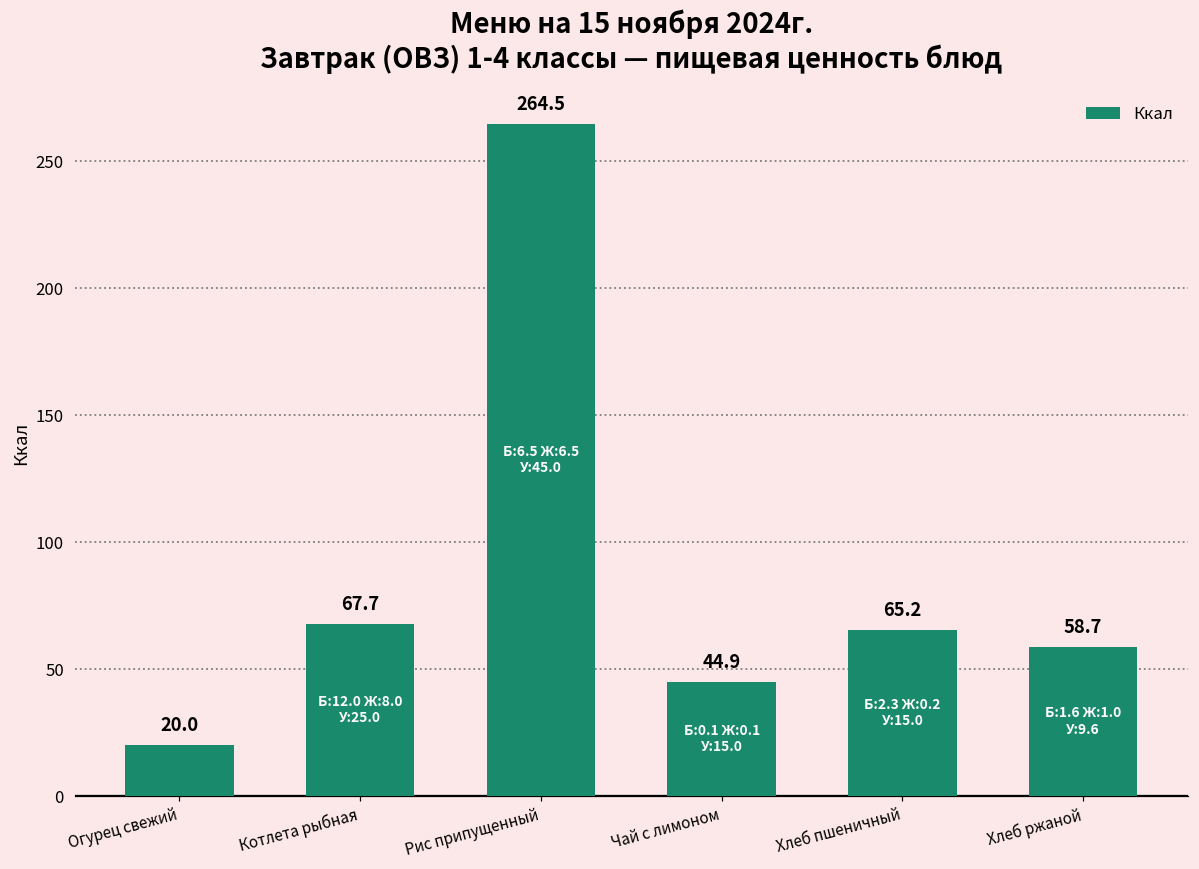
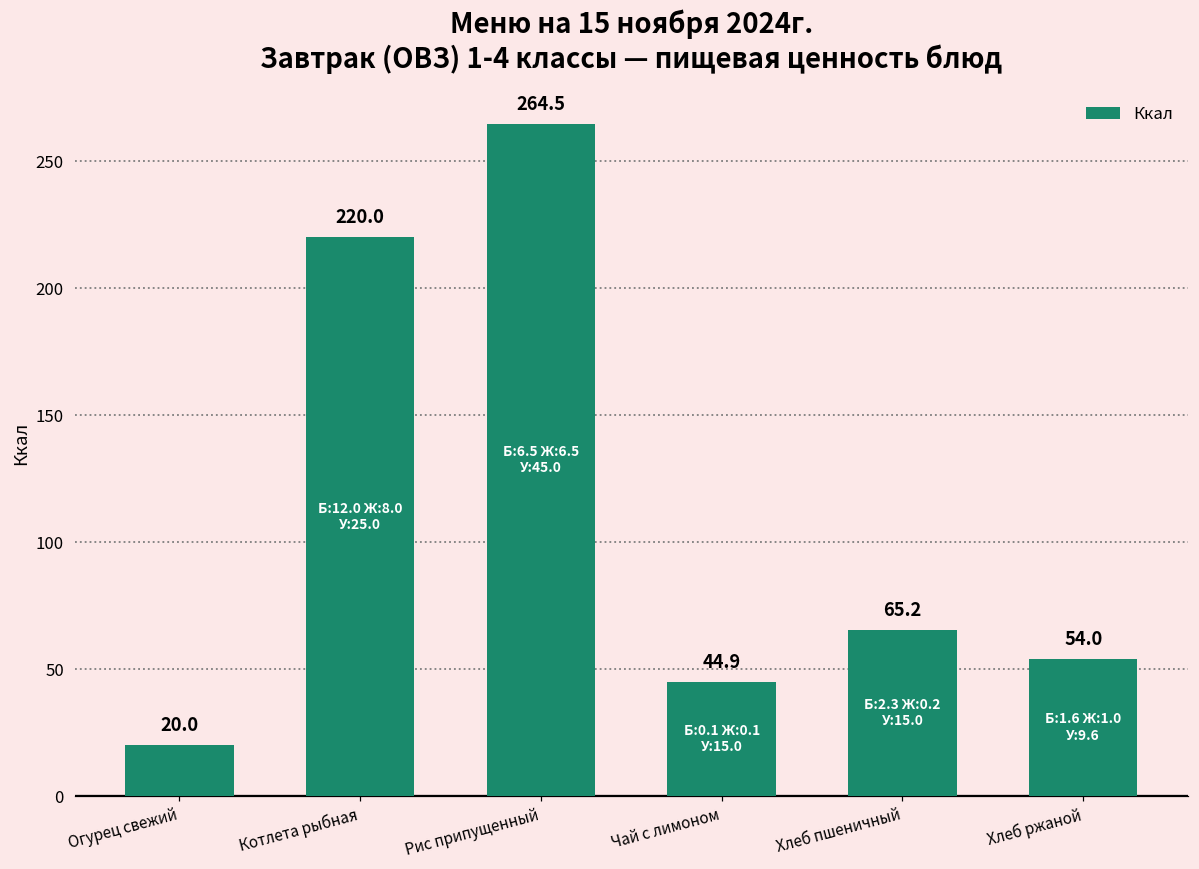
  {
    "Огурец свежий": 20.0,
-   "Котлета рыбная": 67.7,
+   "Котлета рыбная": 220.0,
    "Рис припущенный": 264.5,
    "Чай с лимоном": 44.9,
    "Хлеб пшеничный": 65.2,
-   "Хлеб ржаной": 58.7
+   "Хлеб ржаной": 54.0
  }
